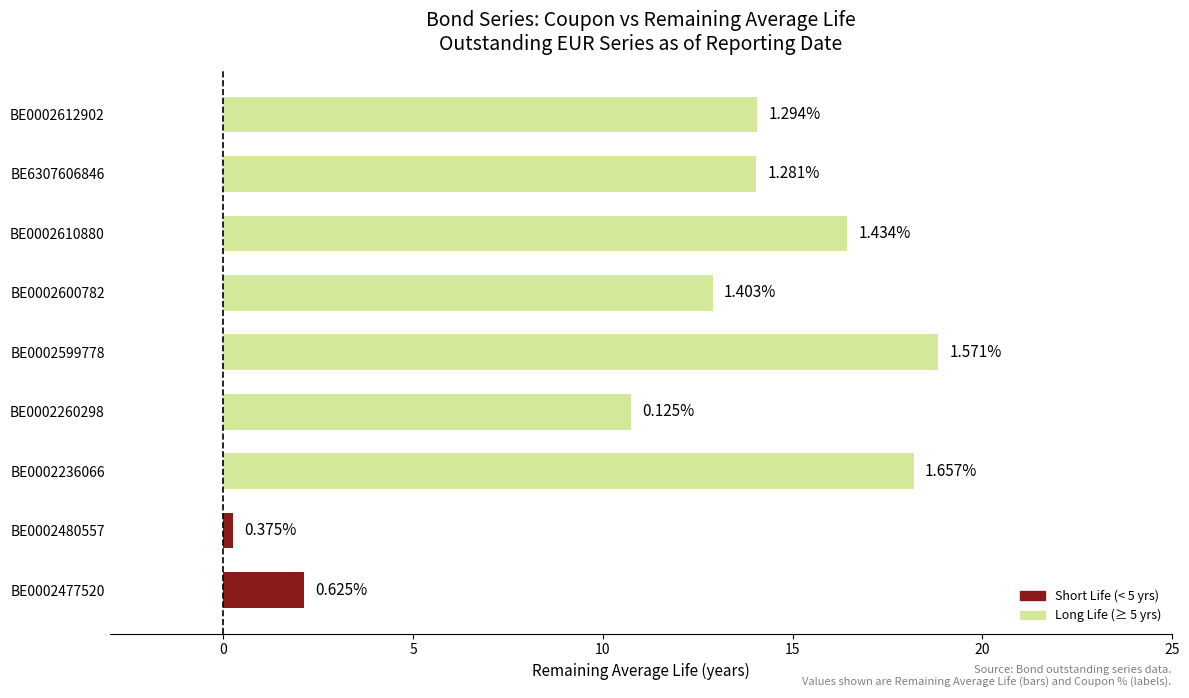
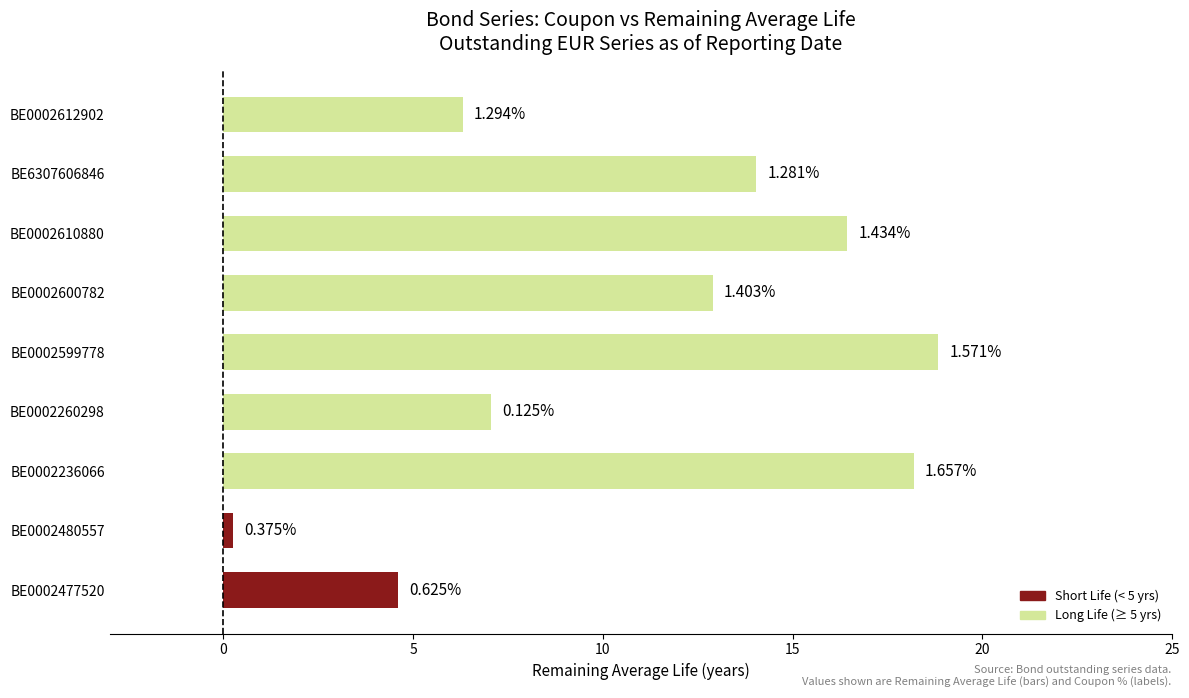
  {
-   "BE0002612902": 14.1,
-   "BE0002260298": 10.7,
-   "BE0002477520": 2.1
+   "BE0002612902": 6.3,
+   "BE0002260298": 7.0,
+   "BE0002477520": 4.6
  }
